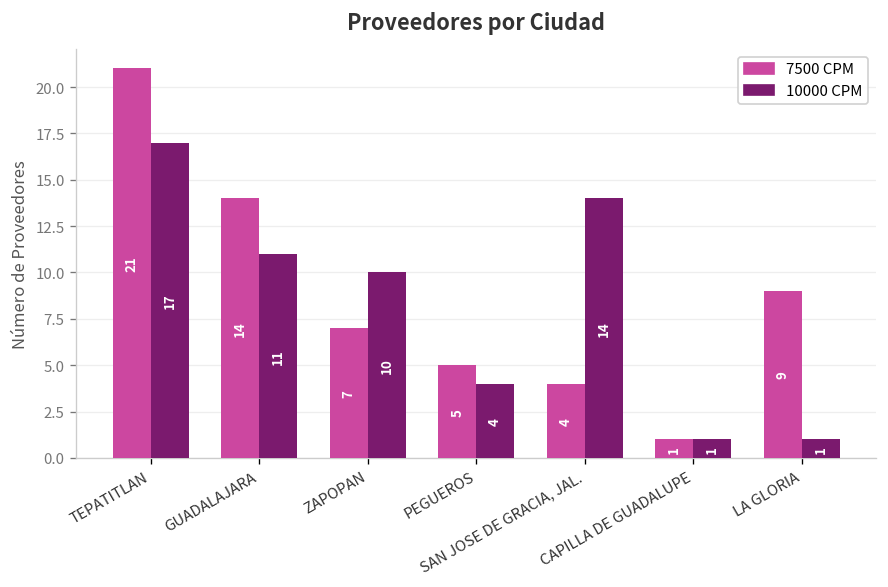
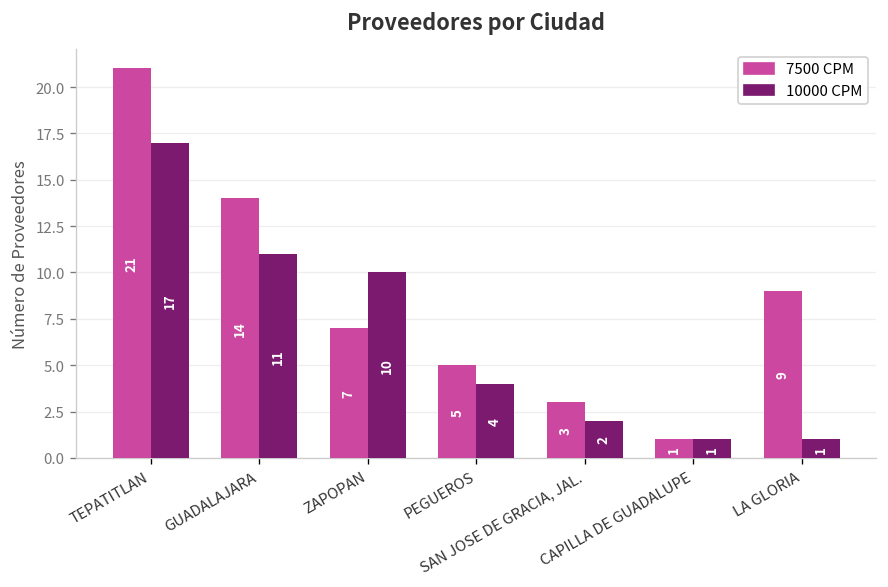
  {
    "7500 CPM": {
      "TEPATITLAN": 21,
      "GUADALAJARA": 14,
      "ZAPOPAN": 7,
      "PEGUEROS": 5,
-     "SAN JOSE DE GRACIA, JAL.": 4,
+     "SAN JOSE DE GRACIA, JAL.": 3,
      "CAPILLA DE GUADALUPE": 1,
      "LA GLORIA": 9
    },
    "10000 CPM": {
      "TEPATITLAN": 17,
      "GUADALAJARA": 11,
      "ZAPOPAN": 10,
      "PEGUEROS": 4,
-     "SAN JOSE DE GRACIA, JAL.": 14,
+     "SAN JOSE DE GRACIA, JAL.": 2,
      "CAPILLA DE GUADALUPE": 1,
      "LA GLORIA": 1
    }
  }
